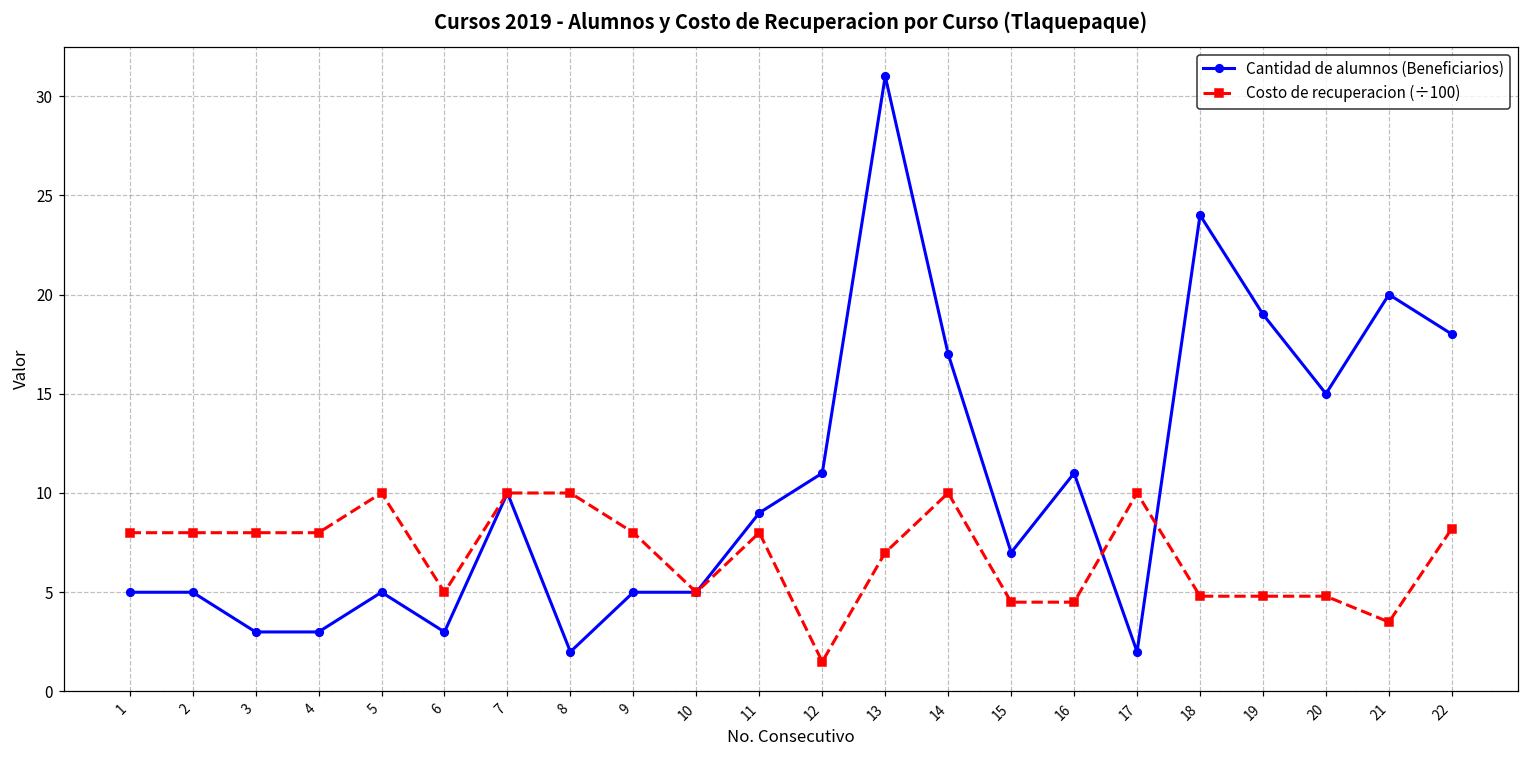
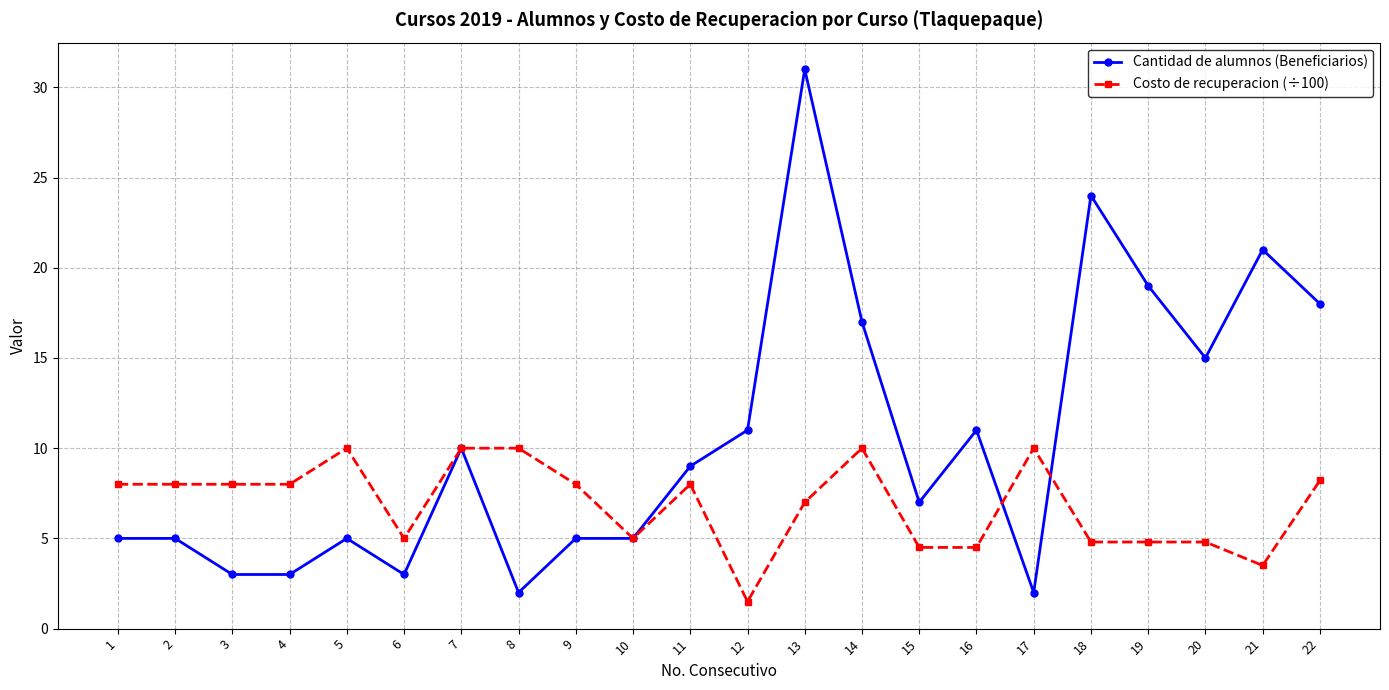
  {
    "Cantidad de alumnos (Beneficiarios)": {
      "1": 5,
      "2": 5,
      "3": 3,
      "4": 3,
      "5": 5,
      "6": 3,
      "8": 2,
      "9": 5,
      "11": 9,
      "12": 11,
      "13": 31,
      "14": 17,
      "15": 7,
      "16": 11,
      "17": 2,
      "18": 24,
      "19": 19,
      "20": 15,
-     "21": 20,
+     "21": 21,
      "22": 18
    },
    "Costo de recuperacion (÷100)": {
      "1": 8,
      "2": 8,
      "3": 8,
      "4": 8,
      "5": 10,
      "6": 5,
      "8": 10,
      "9": 8,
      "11": 8,
      "12": 1.5,
      "13": 7,
      "14": 10,
      "15": 4.5,
      "16": 4.5,
      "17": 10,
      "18": 4.8,
      "19": 4.8,
      "20": 4.8,
      "21": 3.5,
      "22": 8.2
    }
  }
